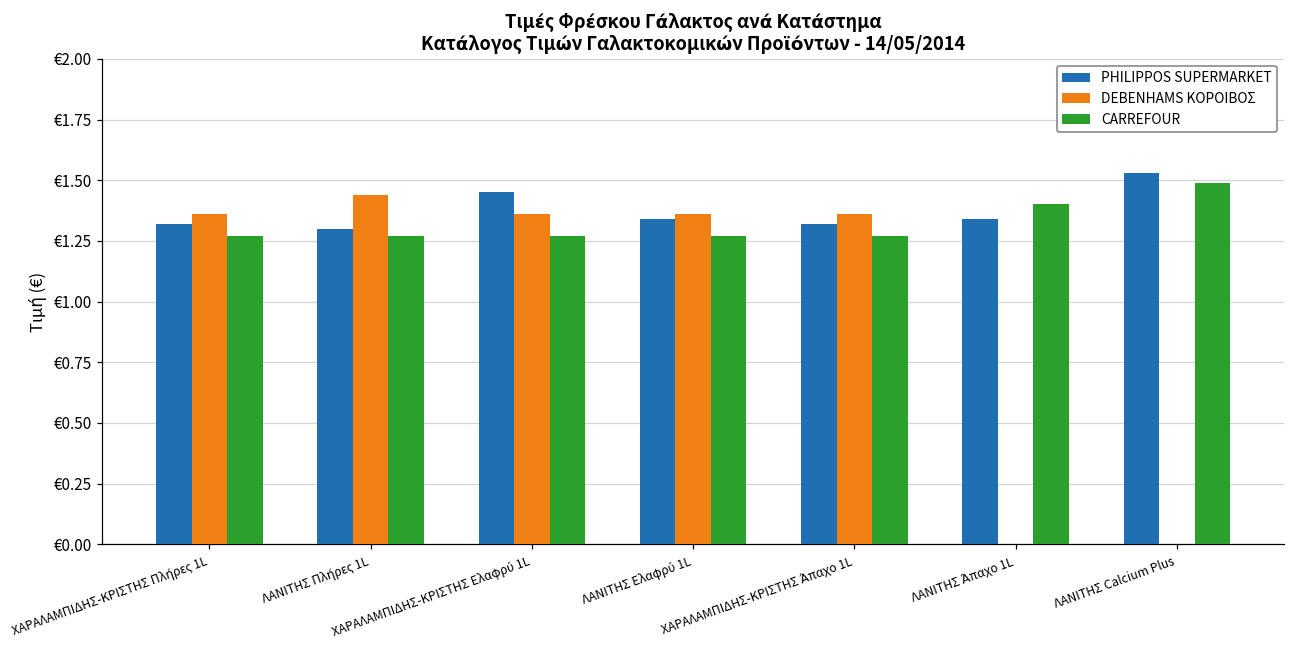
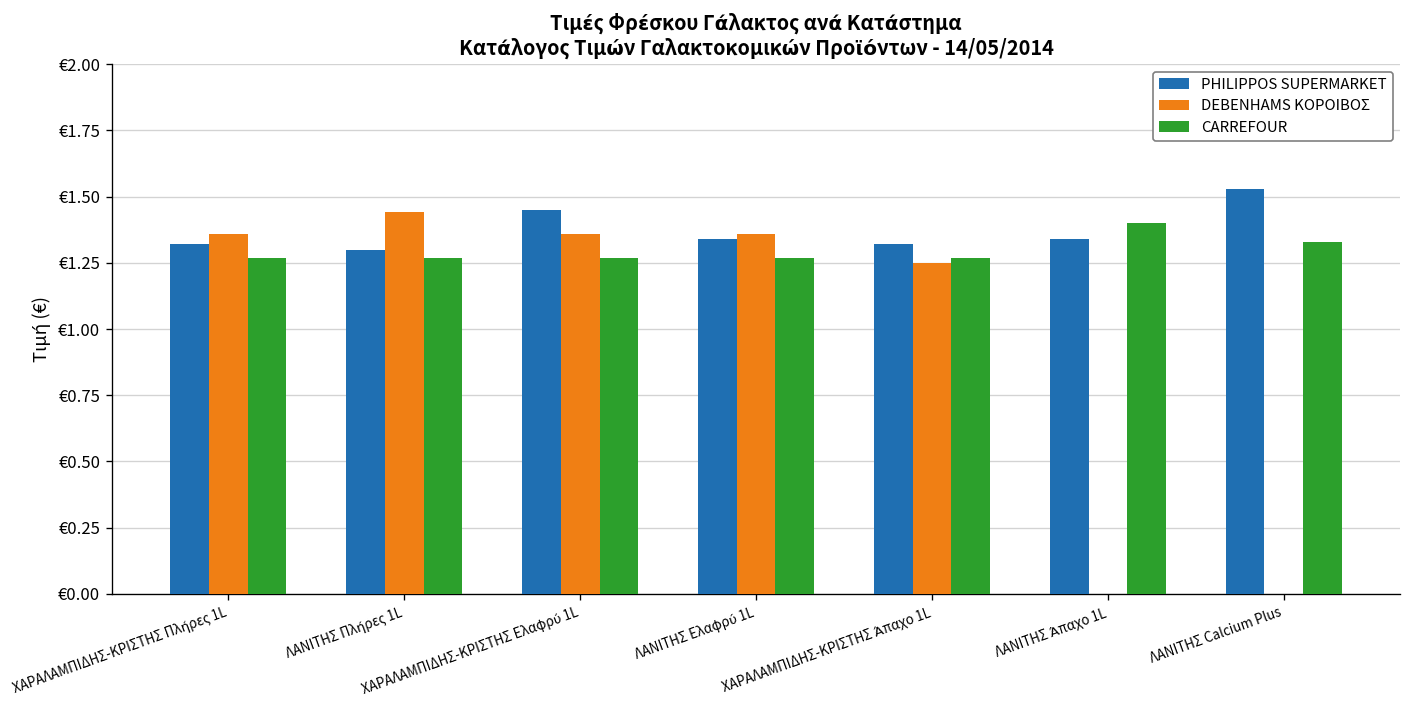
  {
    "PHILIPPOS SUPERMARKET": {
      "ΧΑΡΑΛΑΜΠΙΔΗΣ-ΚΡΙΣΤΗΣ Πλήρες 1L": "€1.32",
      "ΛΑΝΙΤΗΣ Πλήρες 1L": "€1.30",
      "ΧΑΡΑΛΑΜΠΙΔΗΣ-ΚΡΙΣΤΗΣ Ελαφρύ 1L": "€1.45",
      "ΛΑΝΙΤΗΣ Ελαφρύ 1L": "€1.34",
      "ΧΑΡΑΛΑΜΠΙΔΗΣ-ΚΡΙΣΤΗΣ Άπαχο 1L": "€1.32",
      "ΛΑΝΙΤΗΣ Άπαχο 1L": "€1.34",
      "ΛΑΝΙΤΗΣ Calcium Plus": "€1.53"
    },
    "DEBENHAMS ΚΟΡΟΙΒΟΣ": {
      "ΧΑΡΑΛΑΜΠΙΔΗΣ-ΚΡΙΣΤΗΣ Πλήρες 1L": "€1.36",
      "ΛΑΝΙΤΗΣ Πλήρες 1L": "€1.44",
      "ΧΑΡΑΛΑΜΠΙΔΗΣ-ΚΡΙΣΤΗΣ Ελαφρύ 1L": "€1.36",
      "ΛΑΝΙΤΗΣ Ελαφρύ 1L": "€1.36",
-     "ΧΑΡΑΛΑΜΠΙΔΗΣ-ΚΡΙΣΤΗΣ Άπαχο 1L": "€1.36",
+     "ΧΑΡΑΛΑΜΠΙΔΗΣ-ΚΡΙΣΤΗΣ Άπαχο 1L": "€1.25",
      "ΛΑΝΙΤΗΣ Άπαχο 1L": "€0.00",
      "ΛΑΝΙΤΗΣ Calcium Plus": "€0.00"
    },
    "CARREFOUR": {
      "ΧΑΡΑΛΑΜΠΙΔΗΣ-ΚΡΙΣΤΗΣ Πλήρες 1L": "€1.27",
      "ΛΑΝΙΤΗΣ Πλήρες 1L": "€1.27",
      "ΧΑΡΑΛΑΜΠΙΔΗΣ-ΚΡΙΣΤΗΣ Ελαφρύ 1L": "€1.27",
      "ΛΑΝΙΤΗΣ Ελαφρύ 1L": "€1.27",
      "ΧΑΡΑΛΑΜΠΙΔΗΣ-ΚΡΙΣΤΗΣ Άπαχο 1L": "€1.27",
      "ΛΑΝΙΤΗΣ Άπαχο 1L": "€1.40",
-     "ΛΑΝΙΤΗΣ Calcium Plus": "€1.49"
+     "ΛΑΝΙΤΗΣ Calcium Plus": "€1.33"
    }
  }
